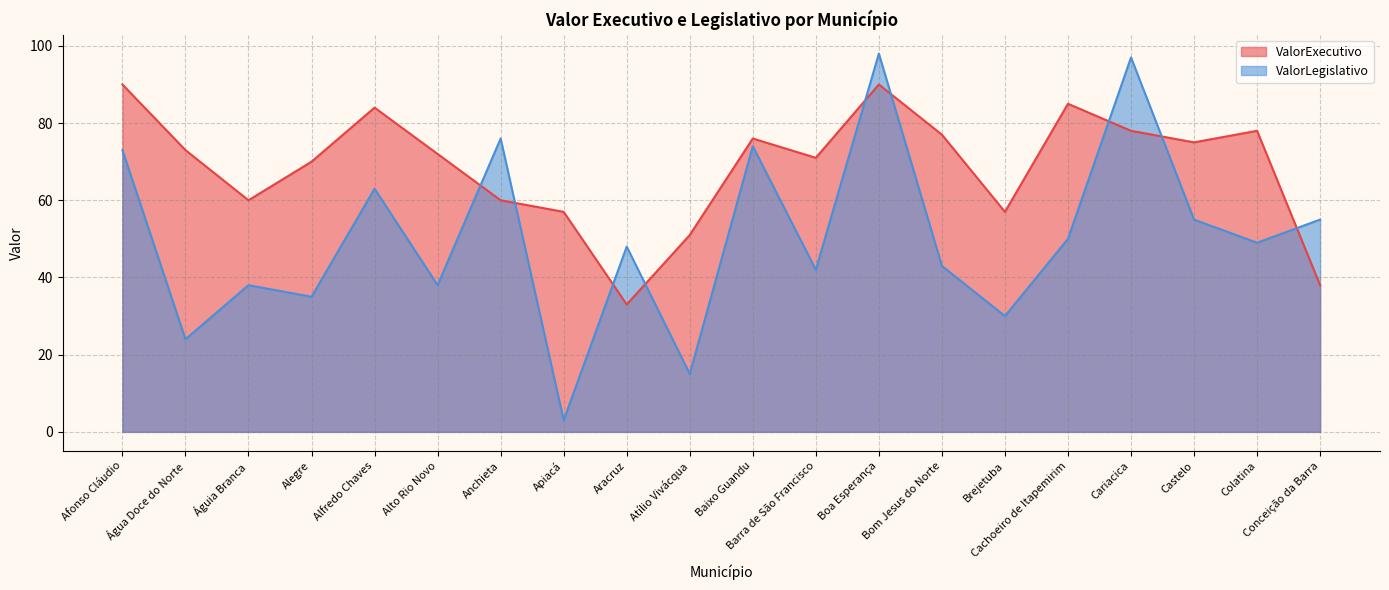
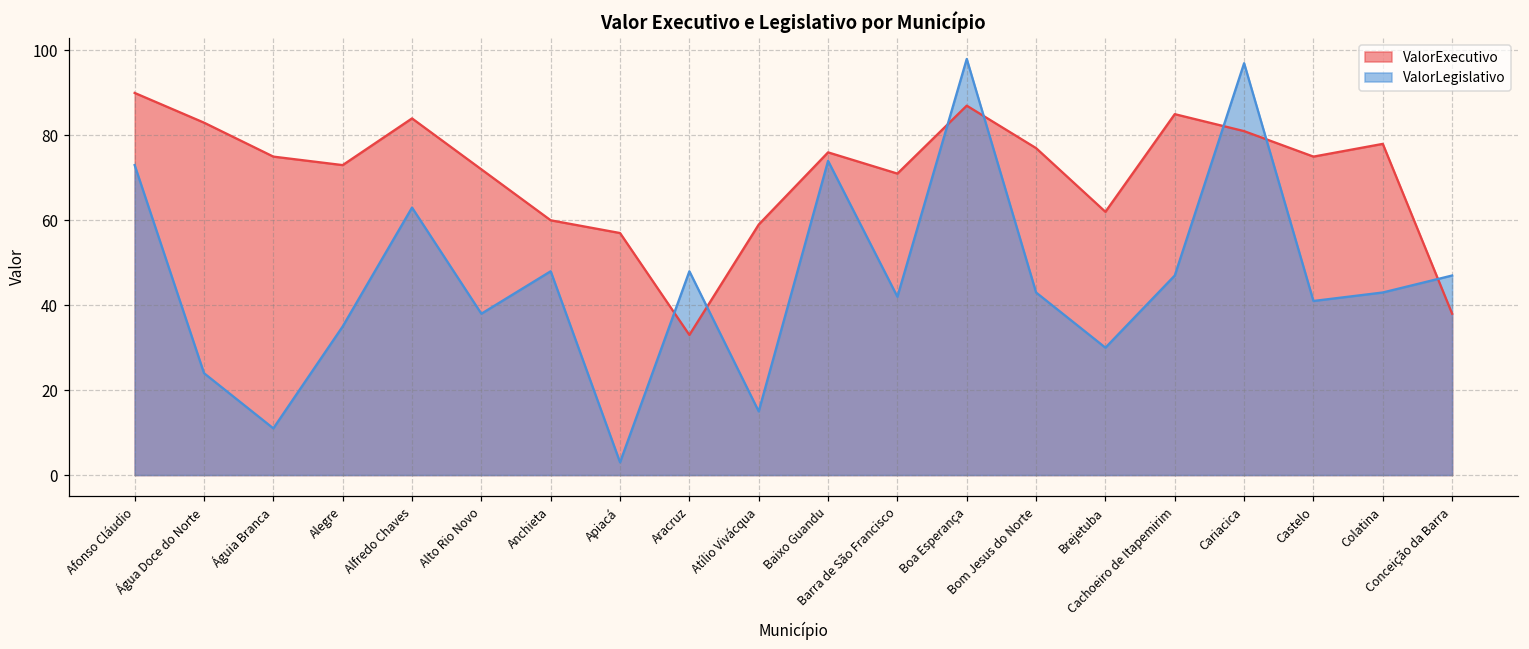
  {
    "ValorExecutivo": {
      "Afonso Cláudio": 90,
-     "Água Doce do Norte": 73,
-     "Águia Branca": 60,
-     "Alegre": 70,
+     "Água Doce do Norte": 83,
+     "Águia Branca": 75,
+     "Alegre": 73,
      "Alfredo Chaves": 84,
      "Alto Rio Novo": 72,
      "Anchieta": 60,
      "Apiacá": 57,
      "Aracruz": 33,
-     "Atílio Vivácqua": 51,
+     "Atílio Vivácqua": 59,
      "Baixo Guandu": 76,
      "Barra de São Francisco": 71,
-     "Boa Esperança": 90,
+     "Boa Esperança": 87,
      "Bom Jesus do Norte": 77,
-     "Brejetuba": 57,
+     "Brejetuba": 62,
      "Cachoeiro de Itapemirim": 85,
-     "Cariacica": 78,
+     "Cariacica": 81,
      "Castelo": 75,
      "Colatina": 78,
      "Conceição da Barra": 38
    },
    "ValorLegislativo": {
      "Afonso Cláudio": 73,
      "Água Doce do Norte": 24,
-     "Águia Branca": 38,
+     "Águia Branca": 11,
      "Alegre": 35,
      "Alfredo Chaves": 63,
      "Alto Rio Novo": 38,
-     "Anchieta": 76,
+     "Anchieta": 48,
      "Apiacá": 3,
      "Aracruz": 48,
      "Atílio Vivácqua": 15,
      "Baixo Guandu": 74,
      "Barra de São Francisco": 42,
      "Boa Esperança": 98,
      "Bom Jesus do Norte": 43,
      "Brejetuba": 30,
-     "Cachoeiro de Itapemirim": 50,
+     "Cachoeiro de Itapemirim": 47,
      "Cariacica": 97,
-     "Castelo": 55,
-     "Colatina": 49,
-     "Conceição da Barra": 55
+     "Castelo": 41,
+     "Colatina": 43,
+     "Conceição da Barra": 47
    }
  }
